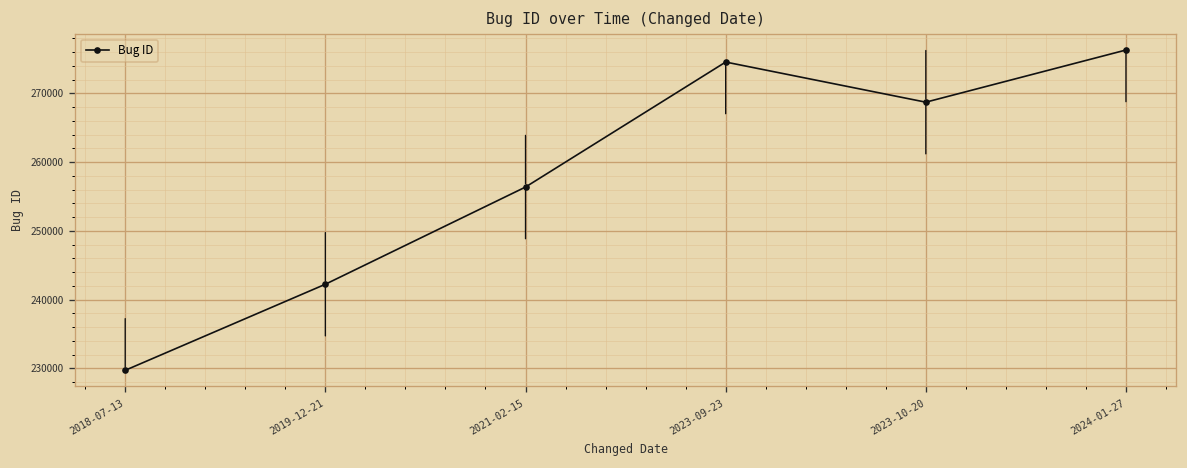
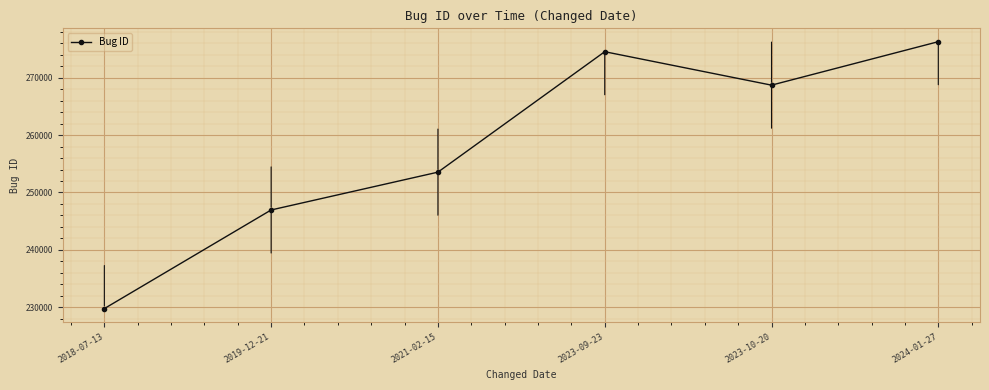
  {
    "2018-07-13": 230000,
-   "2019-12-21": 242000,
-   "2021-02-15": 256000,
+   "2019-12-21": 247000,
+   "2021-02-15": 254000,
    "2023-09-23": 275000,
    "2023-10-20": 269000,
    "2024-01-27": 276000
  }
